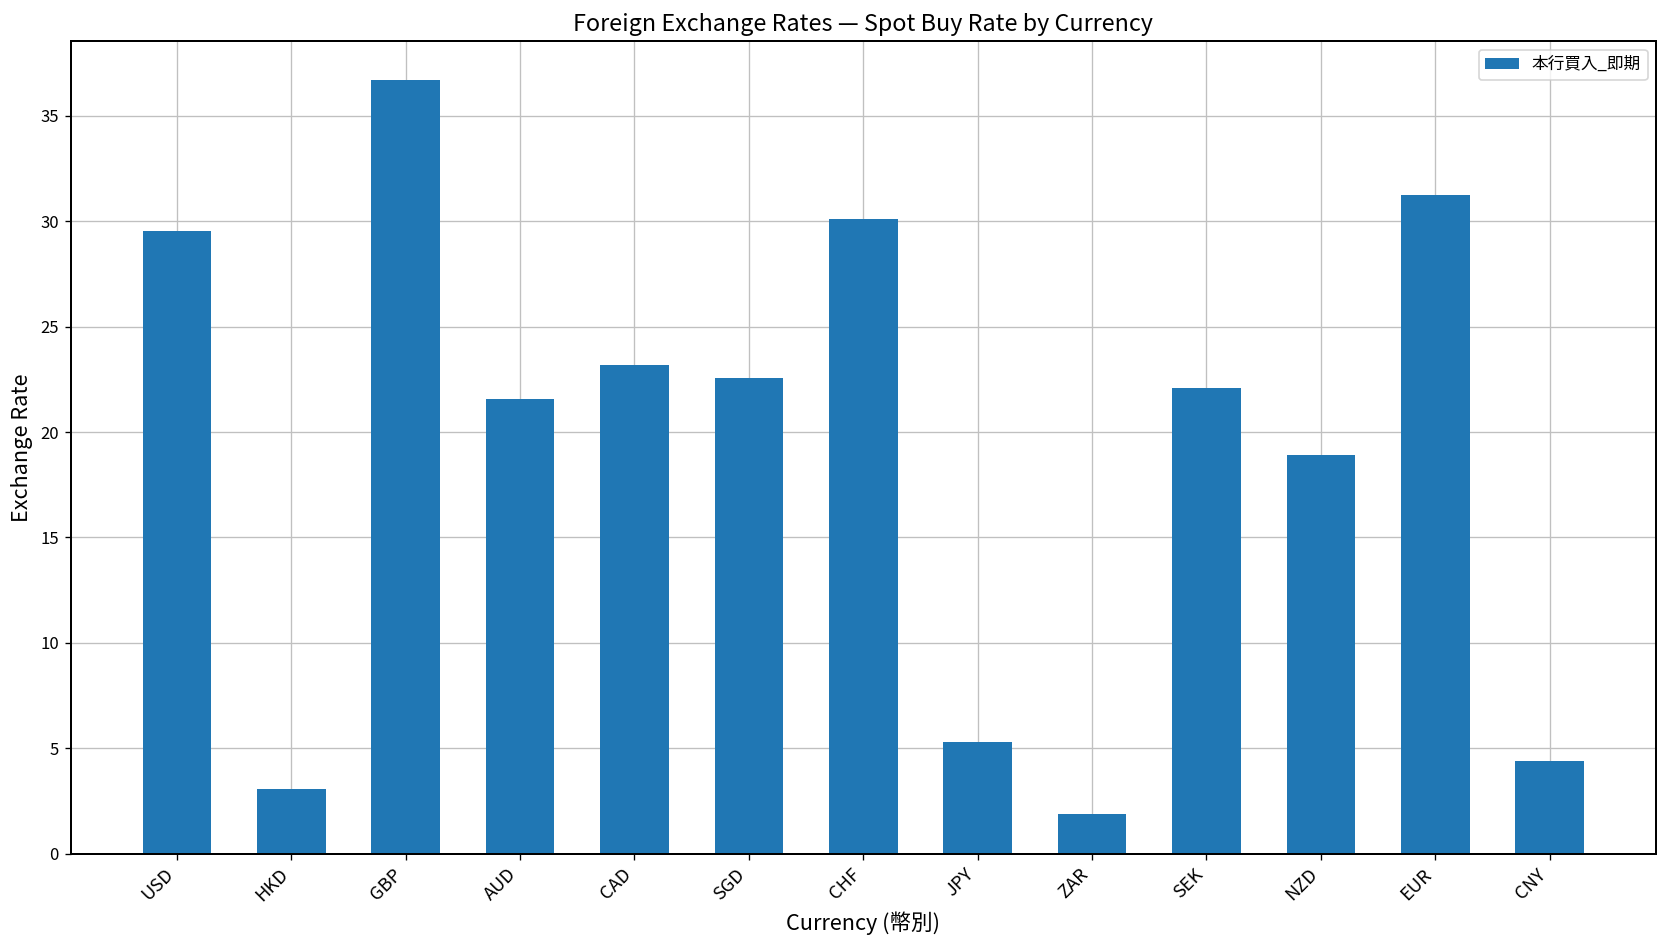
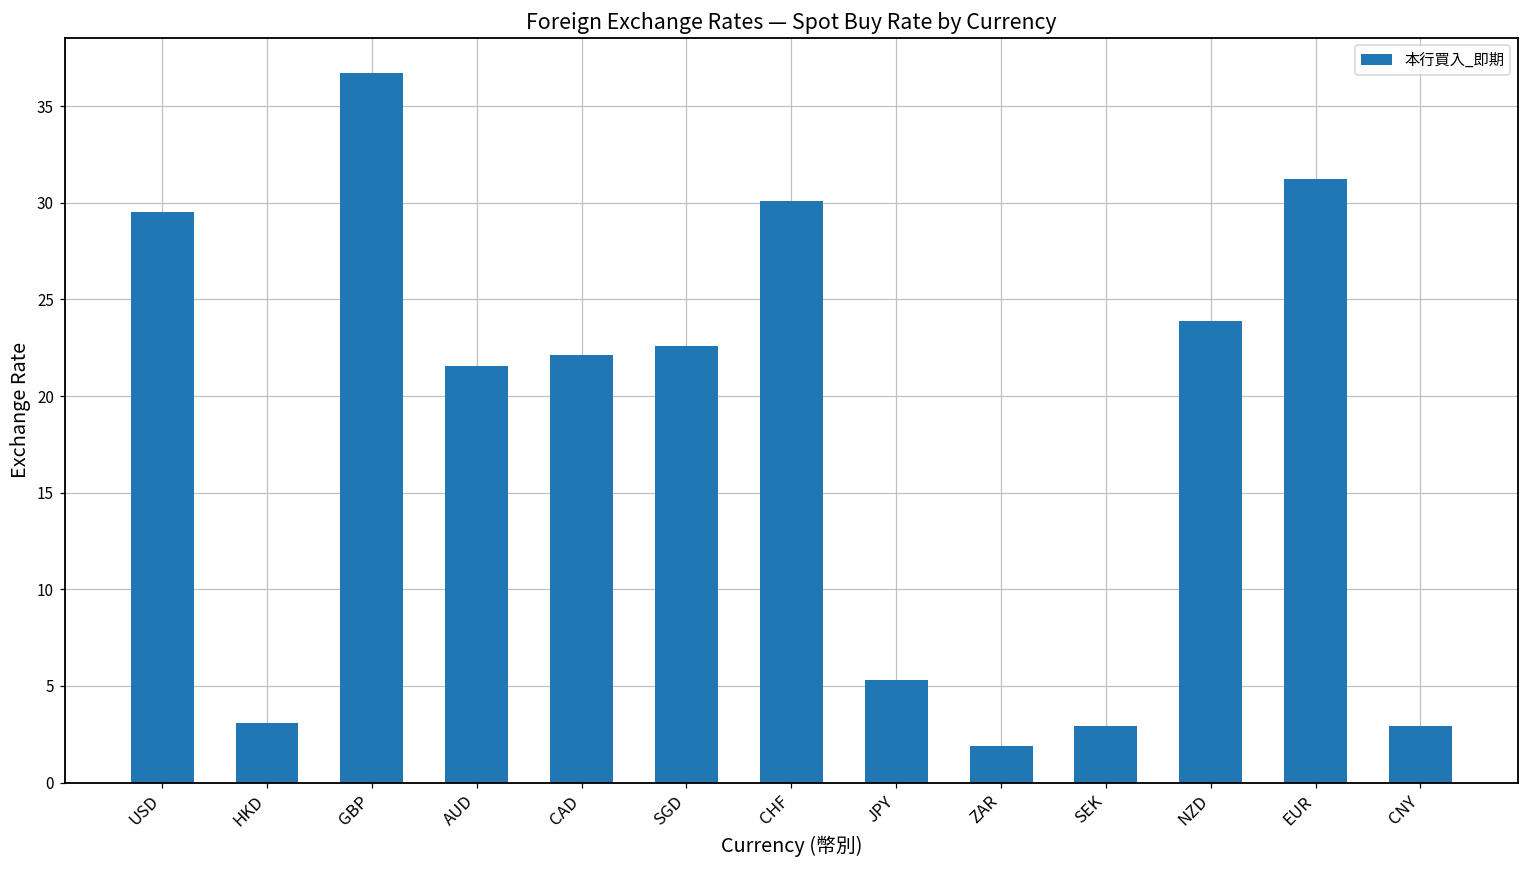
  {
    "USD": 29.5,
    "HKD": 3.1,
    "GBP": 36.7,
    "AUD": 21.6,
-   "CAD": 23.2,
+   "CAD": 22.1,
    "SGD": 22.6,
    "CHF": 30.1,
    "JPY": 5.3,
    "ZAR": 1.9,
-   "SEK": 22.1,
-   "NZD": 18.9,
+   "SEK": 2.9,
+   "NZD": 23.9,
    "EUR": 31.2,
-   "CNY": 4.4
+   "CNY": 2.9
  }
